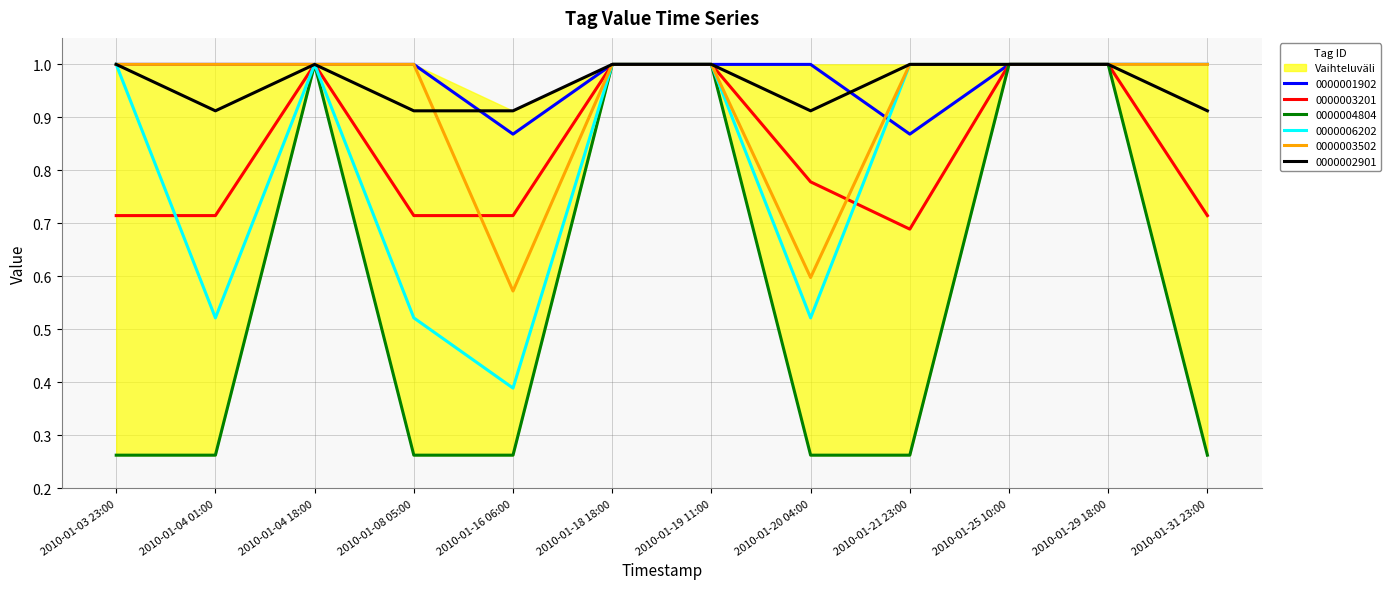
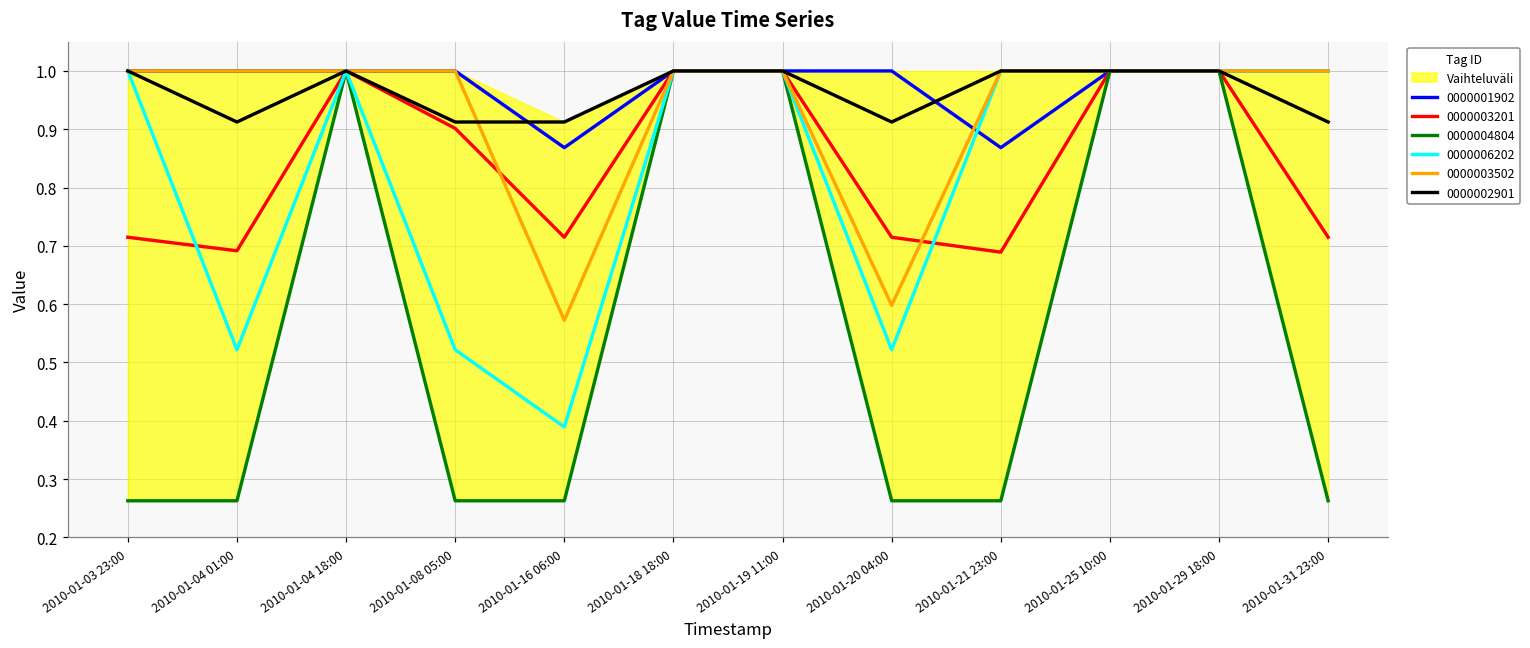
  {
    "0000001902": {
      "2010-01-16 06:00": 0.87,
      "2010-01-21 23:00": 0.87
    },
    "0000003201": {
      "2010-01-03 23:00": 0.71,
-     "2010-01-04 01:00": 0.71,
-     "2010-01-08 05:00": 0.71,
+     "2010-01-04 01:00": 0.69,
+     "2010-01-08 05:00": 0.90,
      "2010-01-16 06:00": 0.71,
-     "2010-01-20 04:00": 0.78,
+     "2010-01-20 04:00": 0.71,
      "2010-01-21 23:00": 0.69,
      "2010-01-31 23:00": 0.71
    },
    "0000004804": {
      "2010-01-03 23:00": 0.26,
      "2010-01-04 01:00": 0.26,
      "2010-01-08 05:00": 0.26,
      "2010-01-16 06:00": 0.26,
      "2010-01-20 04:00": 0.26,
      "2010-01-21 23:00": 0.26,
      "2010-01-31 23:00": 0.26
    },
    "0000006202": {
      "2010-01-04 01:00": 0.52,
      "2010-01-08 05:00": 0.52,
      "2010-01-16 06:00": 0.39,
      "2010-01-20 04:00": 0.52
    },
    "0000003502": {
      "2010-01-16 06:00": 0.57,
      "2010-01-20 04:00": 0.60
    },
    "0000002901": {
      "2010-01-04 01:00": 0.91,
      "2010-01-08 05:00": 0.91,
      "2010-01-20 04:00": 0.91,
      "2010-01-31 23:00": 0.91
    }
  }
